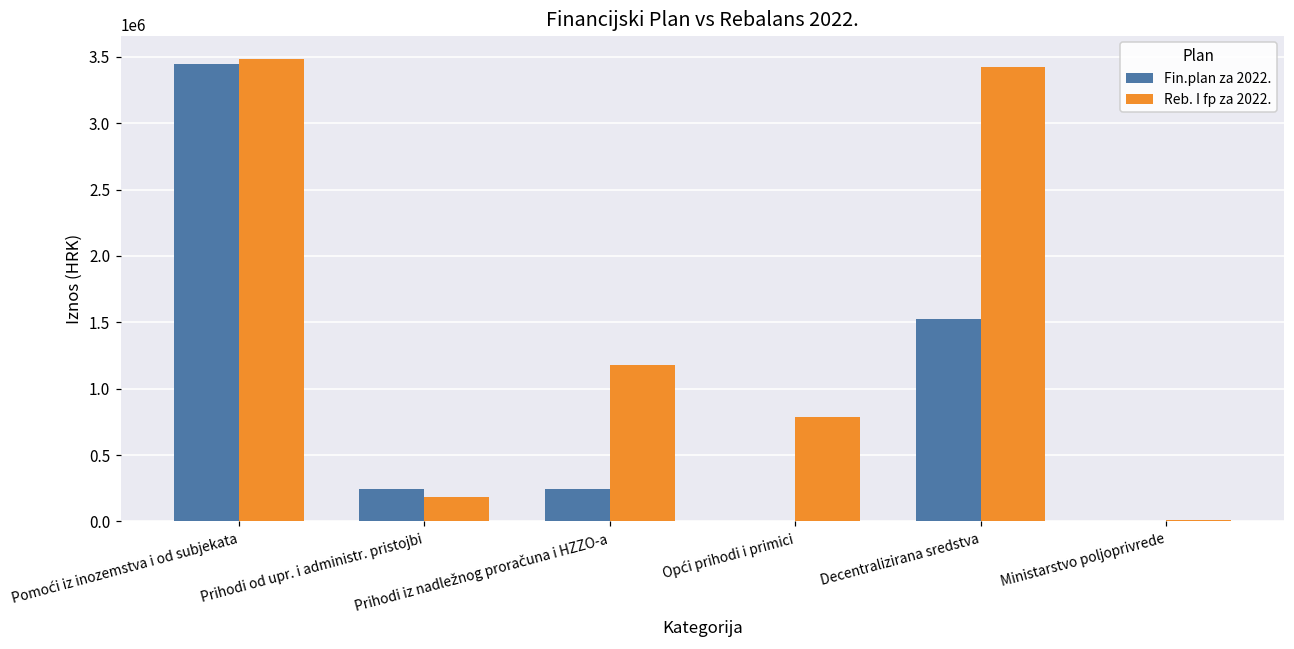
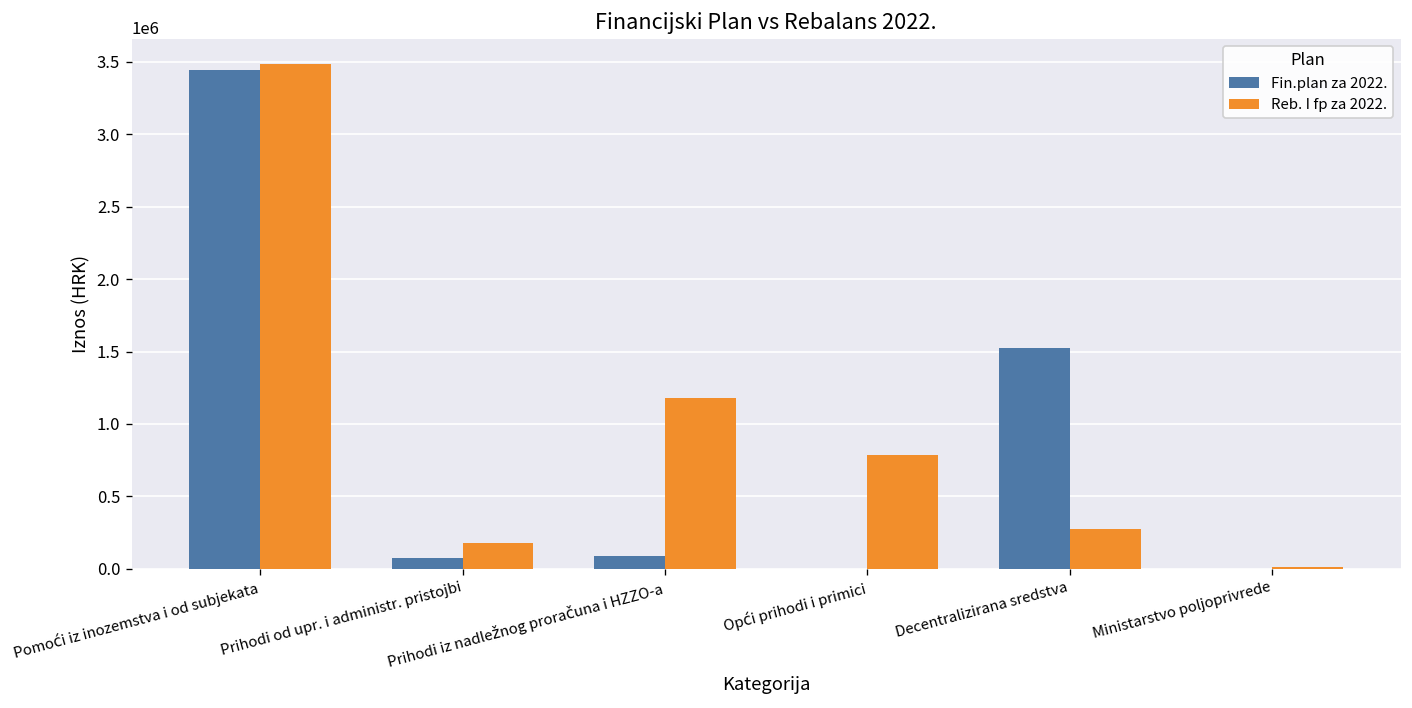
  {
    "Fin.plan za 2022.": {
      "Pomoći iz inozemstva i od subjekata": 3450000,
-     "Prihodi od upr. i administr. pristojbi": 240000,
-     "Prihodi iz nadležnog proračuna i HZZO-a": 240000,
+     "Prihodi od upr. i administr. pristojbi": 80000,
+     "Prihodi iz nadležnog proračuna i HZZO-a": 90000,
      "Opći prihodi i primici": 0,
      "Decentralizirana sredstva": 1530000,
      "Ministarstvo poljoprivrede": 0
    },
    "Reb. I fp za 2022.": {
      "Pomoći iz inozemstva i od subjekata": 3490000,
      "Prihodi od upr. i administr. pristojbi": 180000,
      "Prihodi iz nadležnog proračuna i HZZO-a": 1180000,
      "Opći prihodi i primici": 780000,
-     "Decentralizirana sredstva": 3420000
+     "Decentralizirana sredstva": 280000
    }
  }
